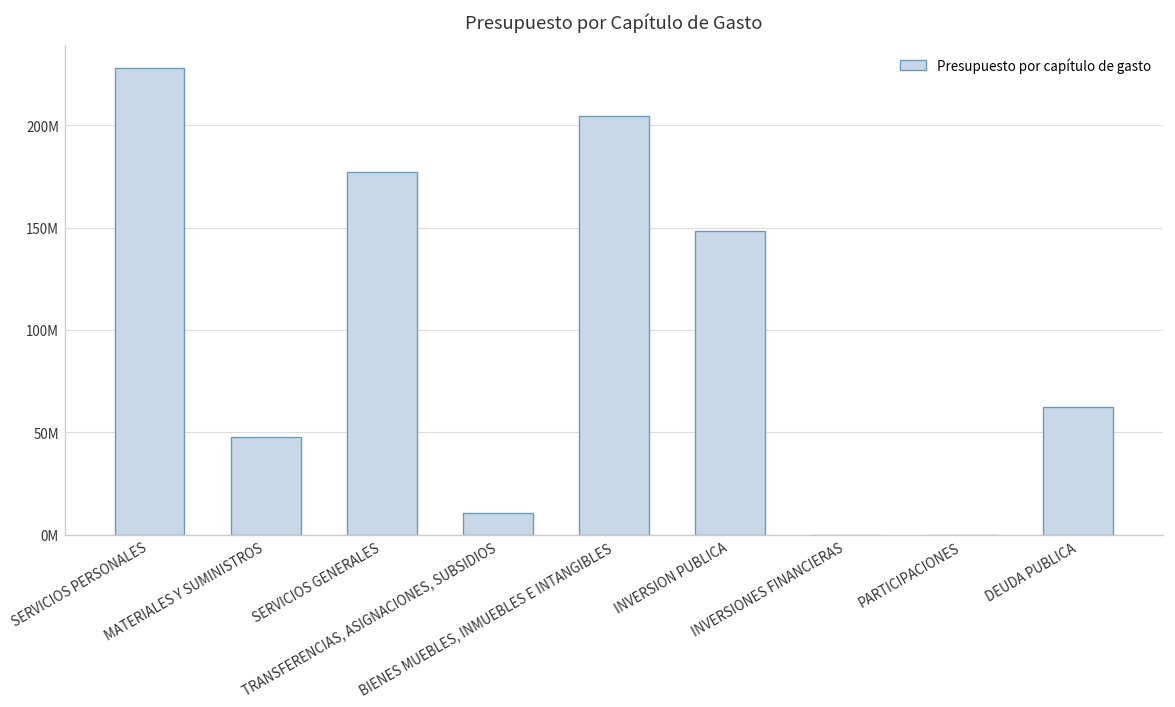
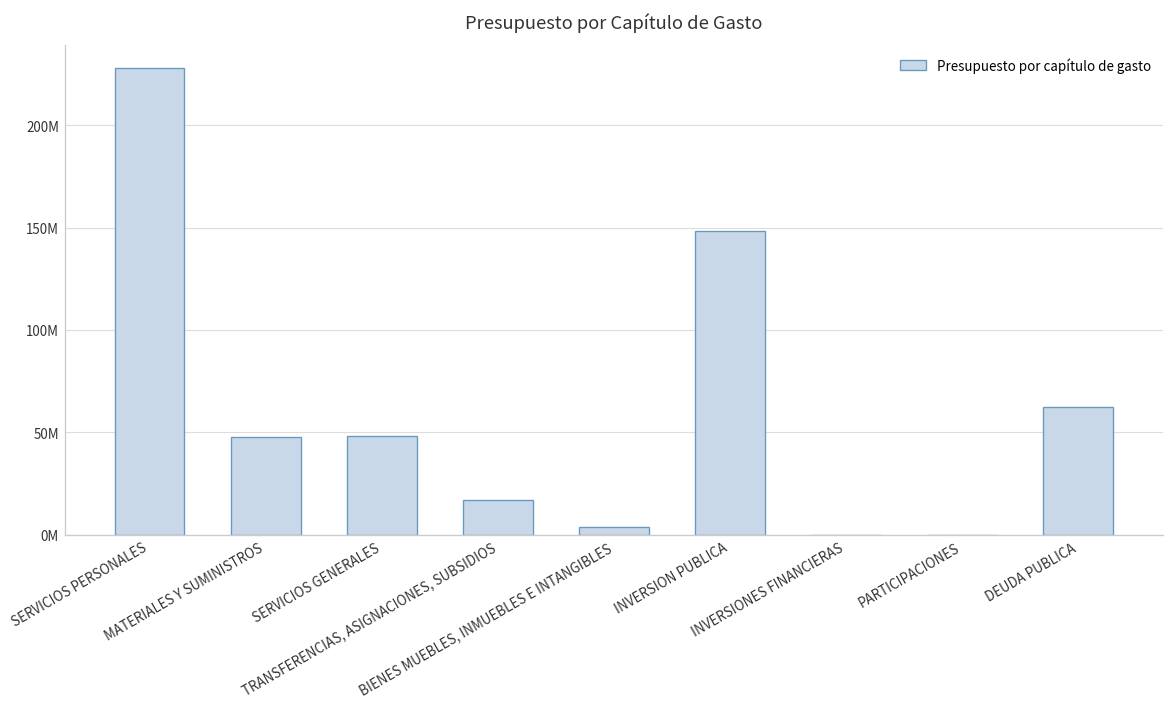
  {
    "SERVICIOS PERSONALES": 228000000,
    "MATERIALES Y SUMINISTROS": 48000000,
-   "SERVICIOS GENERALES": 177000000,
-   "TRANSFERENCIAS, ASIGNACIONES, SUBSIDIOS": 11000000,
-   "BIENES MUEBLES, INMUEBLES E INTANGIBLES": 204000000,
+   "SERVICIOS GENERALES": 48000000,
+   "TRANSFERENCIAS, ASIGNACIONES, SUBSIDIOS": 17000000,
+   "BIENES MUEBLES, INMUEBLES E INTANGIBLES": 3000000,
    "INVERSION PUBLICA": 148000000,
    "INVERSIONES FINANCIERAS": 0,
    "PARTICIPACIONES": 0,
    "DEUDA PUBLICA": 63000000
  }
